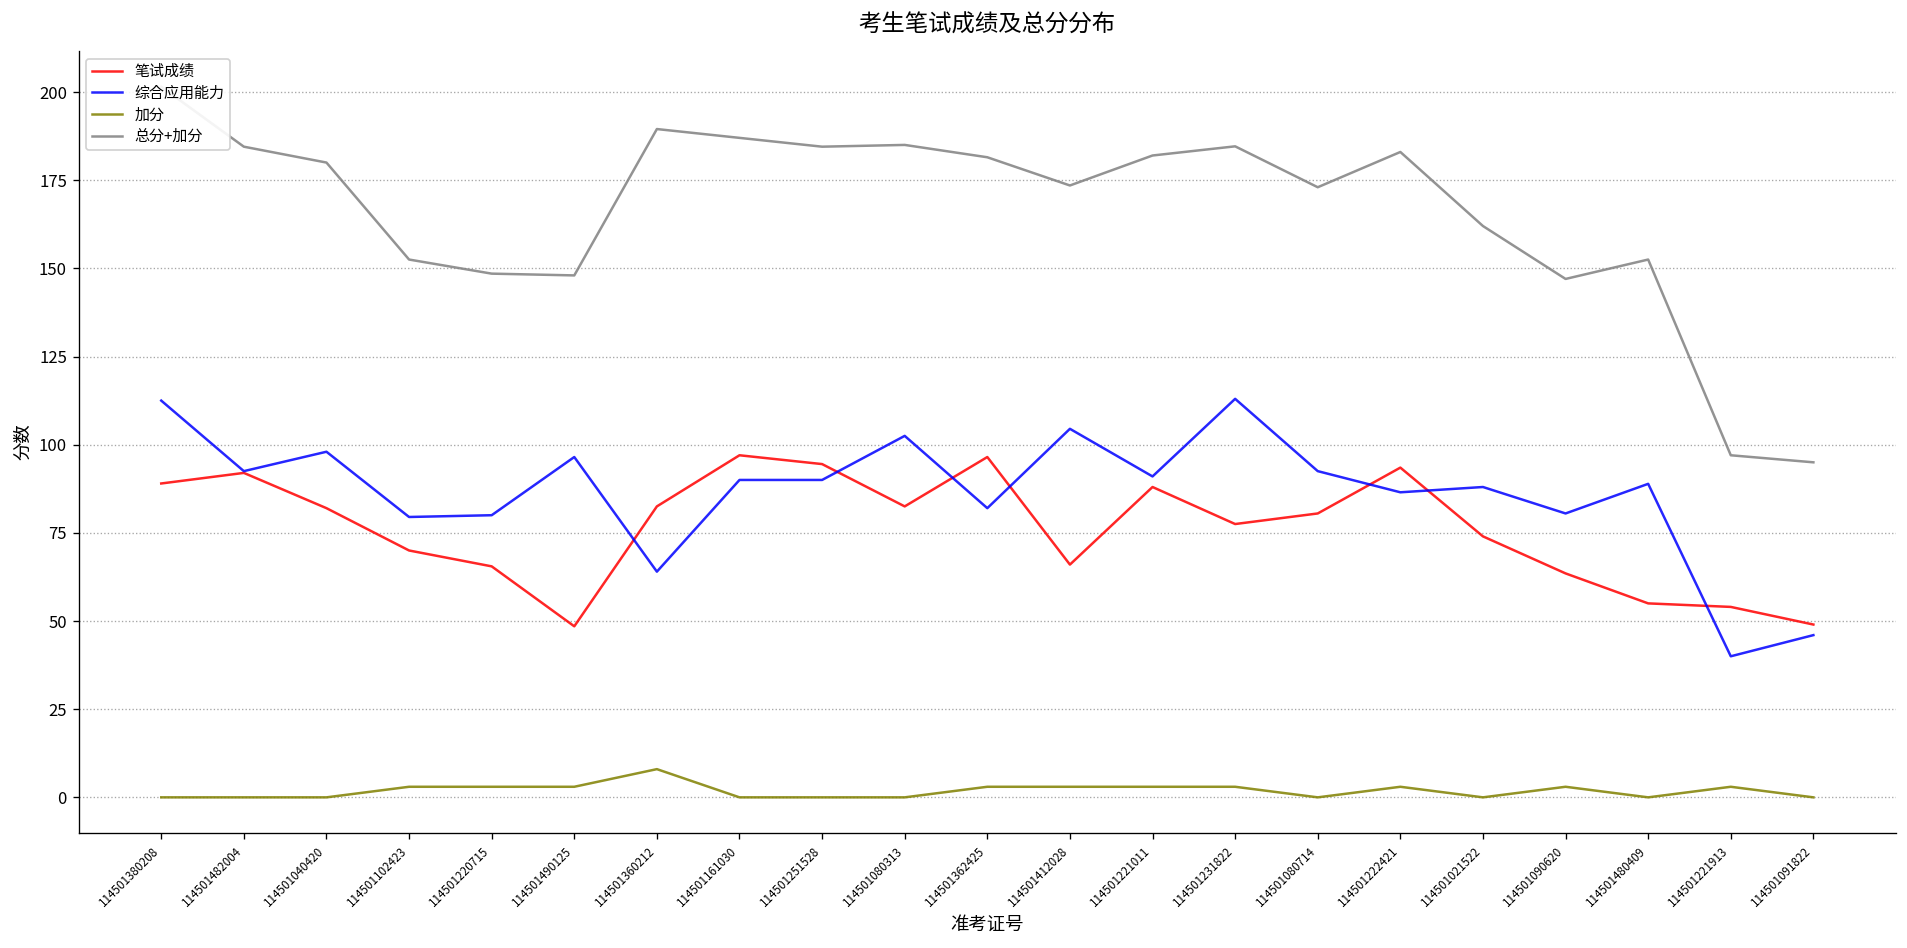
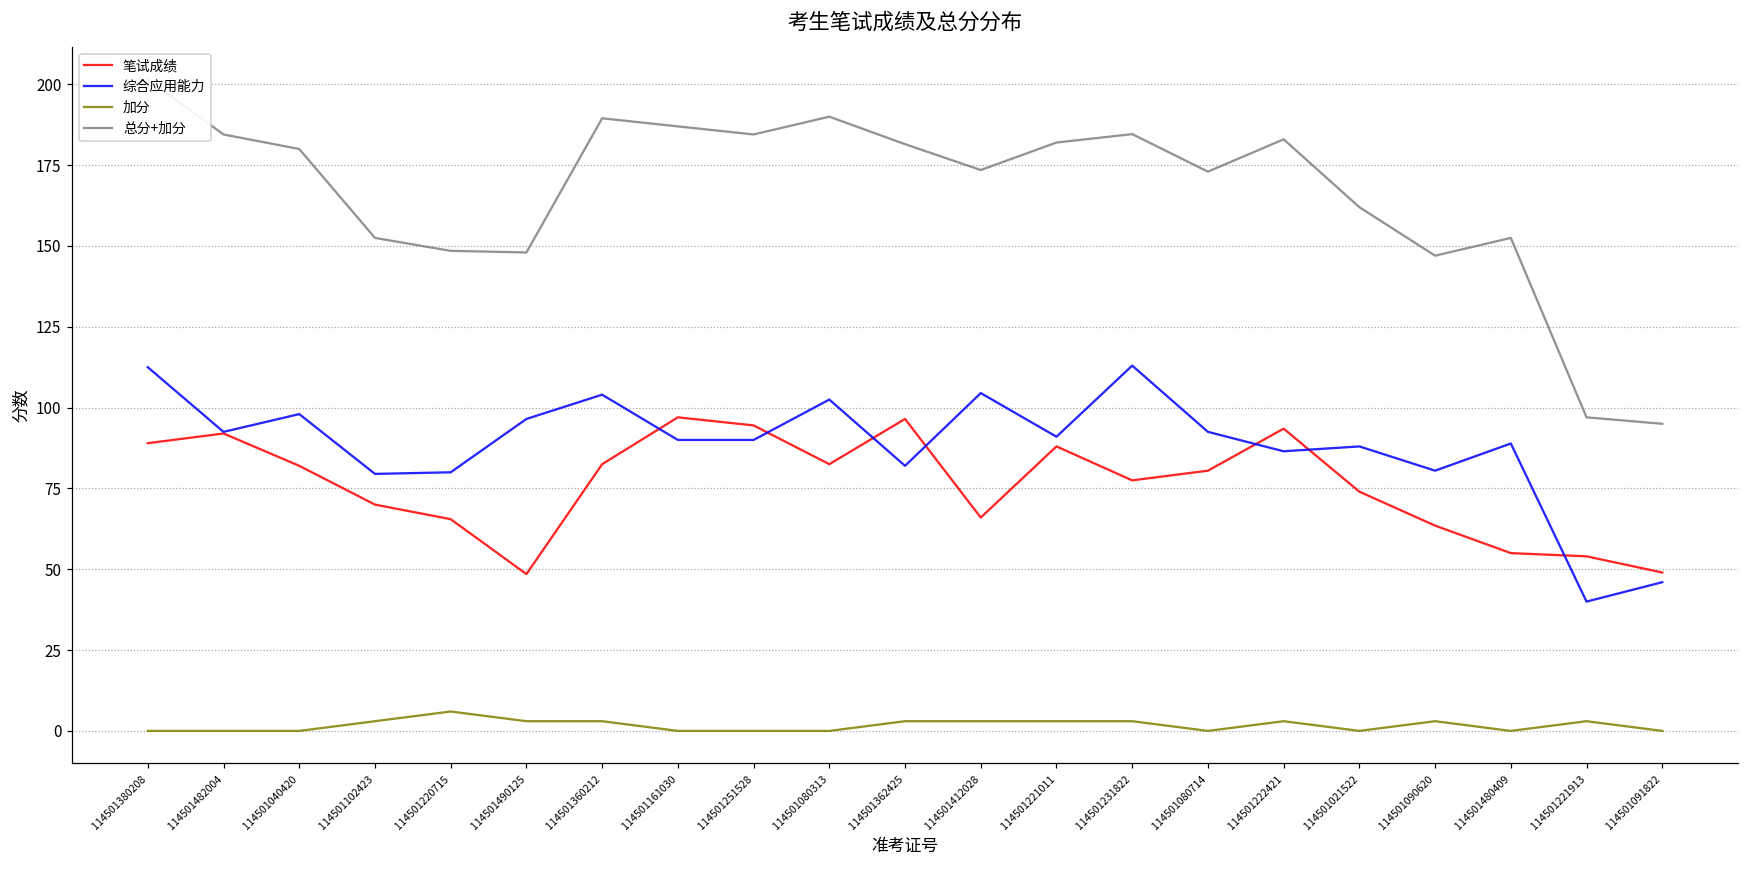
  {
    "笔试成绩": {
      "114501380208": 89,
      "114501040420": 82,
      "114501102423": 70,
      "114501220715": 66,
      "114501490125": 49,
      "114501360212": 83,
      "114501161030": 97,
      "114501251528": 95,
      "114501080313": 83,
      "114501362425": 97,
      "114501412028": 66,
      "114501221011": 88,
      "114501231822": 78,
      "114501080714": 81,
      "114501222421": 94,
      "114501021522": 74,
      "114501090620": 64,
      "114501480409": 55,
      "114501221913": 54,
      "114501091822": 49
    },
    "综合应用能力": {
      "114501380208": 113,
      "114501040420": 98,
      "114501102423": 80,
      "114501220715": 80,
      "114501490125": 97,
-     "114501360212": 64,
+     "114501360212": 104,
      "114501161030": 90,
      "114501251528": 90,
      "114501080313": 103,
      "114501362425": 82,
      "114501412028": 105,
      "114501221011": 91,
      "114501231822": 113,
      "114501080714": 93,
      "114501222421": 87,
      "114501021522": 88,
      "114501090620": 81,
      "114501480409": 89,
      "114501221913": 40,
      "114501091822": 46
    },
    "加分": {
      "114501380208": 0,
      "114501482004": 0,
      "114501040420": 0,
      "114501102423": 3,
-     "114501220715": 3,
+     "114501220715": 6,
      "114501490125": 3,
-     "114501360212": 8,
+     "114501360212": 3,
      "114501161030": 0,
      "114501251528": 0,
      "114501080313": 0,
      "114501362425": 3,
      "114501412028": 3,
      "114501221011": 3,
      "114501231822": 3,
      "114501080714": 0,
      "114501222421": 3,
      "114501021522": 0,
      "114501090620": 3,
      "114501480409": 0,
      "114501221913": 3,
      "114501091822": 0
    },
    "总分+加分": {
      "114501482004": 185,
      "114501040420": 180,
      "114501102423": 153,
      "114501220715": 149,
      "114501490125": 148,
      "114501360212": 190,
      "114501161030": 187,
      "114501251528": 185,
-     "114501080313": 185,
+     "114501080313": 190,
      "114501362425": 182,
      "114501412028": 174,
      "114501221011": 182,
      "114501231822": 185,
      "114501080714": 173,
      "114501222421": 183,
      "114501021522": 162,
      "114501090620": 147,
      "114501480409": 153,
      "114501221913": 97,
      "114501091822": 95
    }
  }
